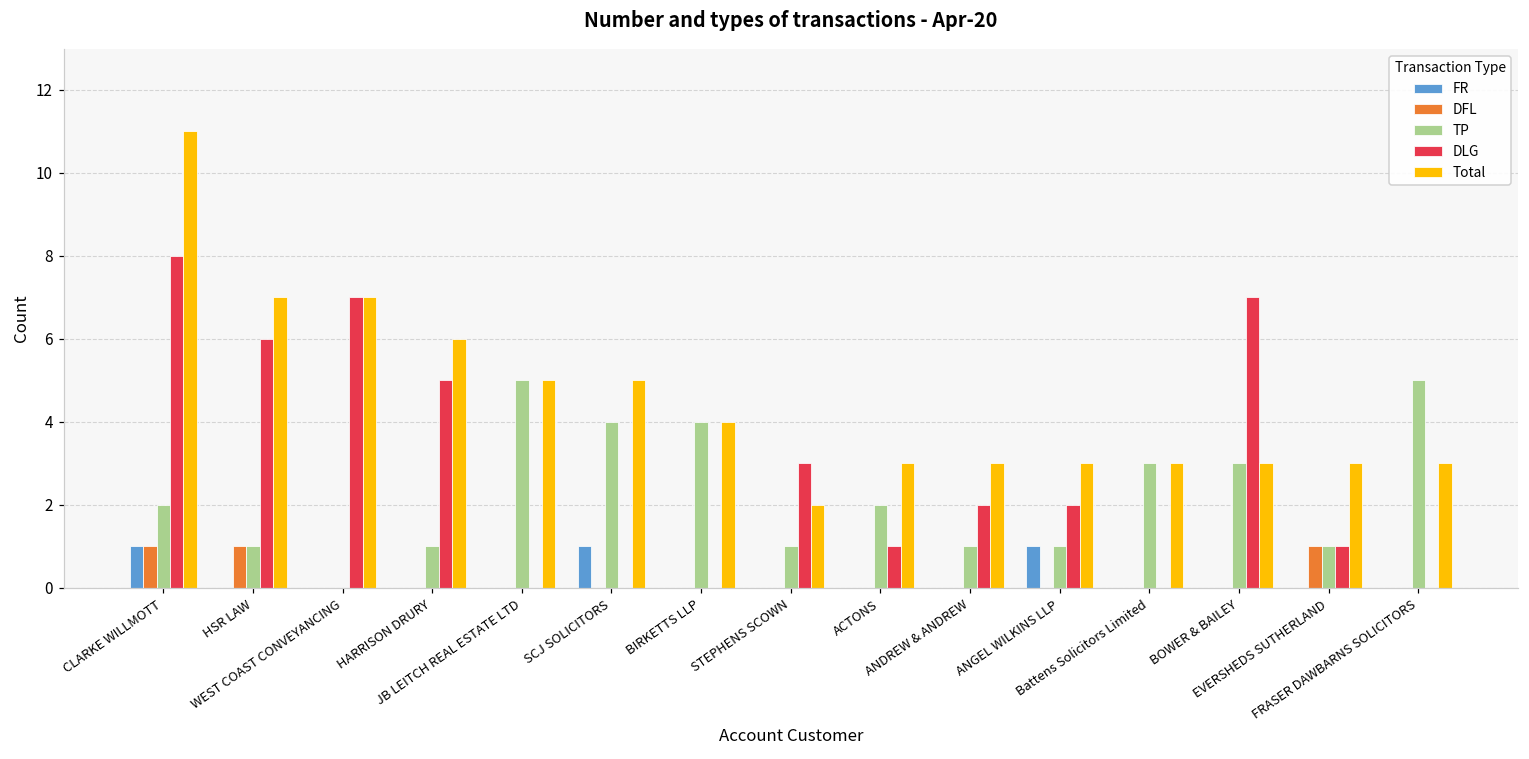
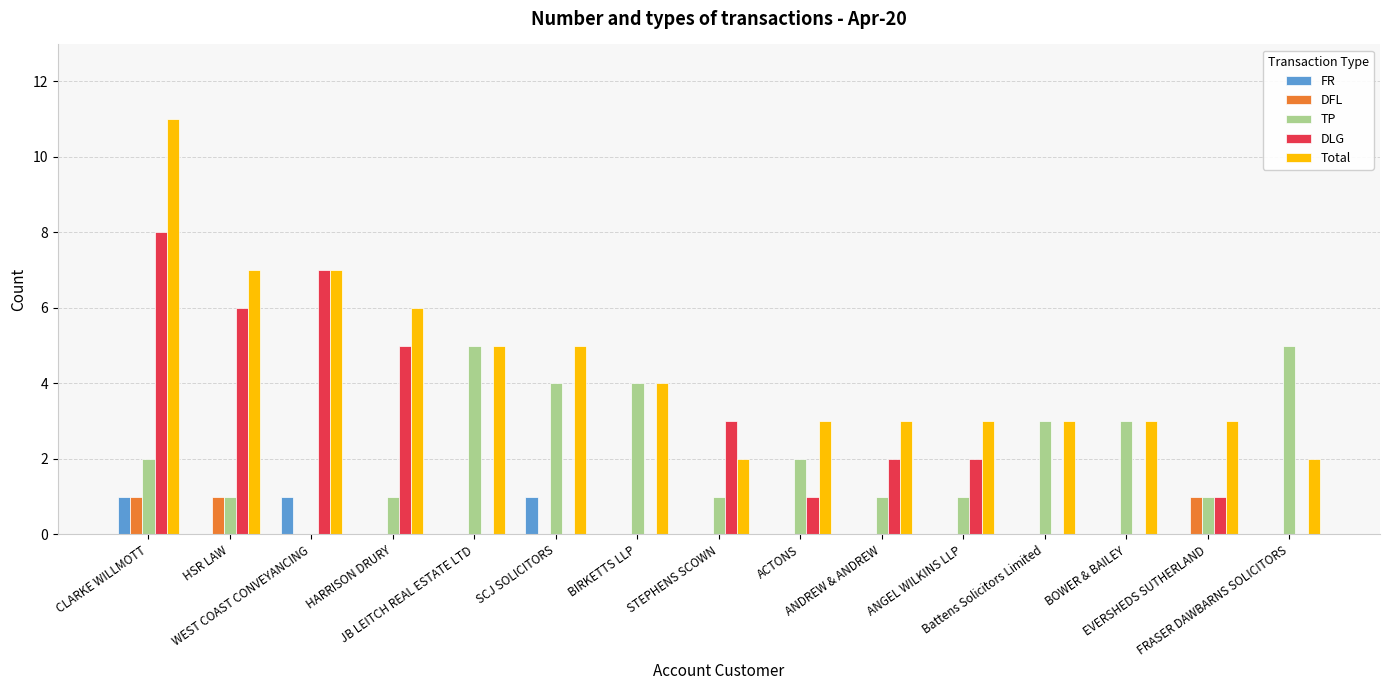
  {
    "FR": {
      "CLARKE WILLMOTT": 1,
      "HSR LAW": 0,
-     "WEST COAST CONVEYANCING": 0,
+     "WEST COAST CONVEYANCING": 1,
      "HARRISON DRURY": 0,
      "JB LEITCH REAL ESTATE LTD": 0,
      "SCJ SOLICITORS": 1,
      "BIRKETTS LLP": 0,
      "STEPHENS SCOWN": 0,
      "ACTONS": 0,
      "ANDREW & ANDREW": 0,
-     "ANGEL WILKINS LLP": 1,
+     "ANGEL WILKINS LLP": 0,
      "Battens Solicitors Limited": 0,
      "BOWER & BAILEY": 0,
      "EVERSHEDS SUTHERLAND": 0,
      "FRASER DAWBARNS SOLICITORS": 0
    },
    "DFL": {
      "CLARKE WILLMOTT": 1,
      "HSR LAW": 1,
      "WEST COAST CONVEYANCING": 0,
      "HARRISON DRURY": 0,
      "JB LEITCH REAL ESTATE LTD": 0,
      "SCJ SOLICITORS": 0,
      "BIRKETTS LLP": 0,
      "STEPHENS SCOWN": 0,
      "ACTONS": 0,
      "ANDREW & ANDREW": 0,
      "ANGEL WILKINS LLP": 0,
      "Battens Solicitors Limited": 0,
      "BOWER & BAILEY": 0,
      "EVERSHEDS SUTHERLAND": 1,
      "FRASER DAWBARNS SOLICITORS": 0
    },
    "TP": {
      "CLARKE WILLMOTT": 2,
      "HSR LAW": 1,
      "WEST COAST CONVEYANCING": 0,
      "HARRISON DRURY": 1,
      "JB LEITCH REAL ESTATE LTD": 5,
      "SCJ SOLICITORS": 4,
      "BIRKETTS LLP": 4,
      "STEPHENS SCOWN": 1,
      "ACTONS": 2,
      "ANDREW & ANDREW": 1,
      "ANGEL WILKINS LLP": 1,
      "Battens Solicitors Limited": 3,
      "BOWER & BAILEY": 3,
      "EVERSHEDS SUTHERLAND": 1,
      "FRASER DAWBARNS SOLICITORS": 5
    },
    "DLG": {
      "CLARKE WILLMOTT": 8,
      "HSR LAW": 6,
      "WEST COAST CONVEYANCING": 7,
      "HARRISON DRURY": 5,
      "JB LEITCH REAL ESTATE LTD": 0,
      "SCJ SOLICITORS": 0,
      "BIRKETTS LLP": 0,
      "STEPHENS SCOWN": 3,
      "ACTONS": 1,
      "ANDREW & ANDREW": 2,
      "ANGEL WILKINS LLP": 2,
      "Battens Solicitors Limited": 0,
-     "BOWER & BAILEY": 7,
+     "BOWER & BAILEY": 0,
      "EVERSHEDS SUTHERLAND": 1,
      "FRASER DAWBARNS SOLICITORS": 0
    },
    "Total": {
      "CLARKE WILLMOTT": 11,
      "HSR LAW": 7,
      "WEST COAST CONVEYANCING": 7,
      "HARRISON DRURY": 6,
      "JB LEITCH REAL ESTATE LTD": 5,
      "SCJ SOLICITORS": 5,
      "BIRKETTS LLP": 4,
      "STEPHENS SCOWN": 2,
      "ACTONS": 3,
      "ANDREW & ANDREW": 3,
      "ANGEL WILKINS LLP": 3,
      "Battens Solicitors Limited": 3,
      "BOWER & BAILEY": 3,
      "EVERSHEDS SUTHERLAND": 3,
-     "FRASER DAWBARNS SOLICITORS": 3
+     "FRASER DAWBARNS SOLICITORS": 2
    }
  }
